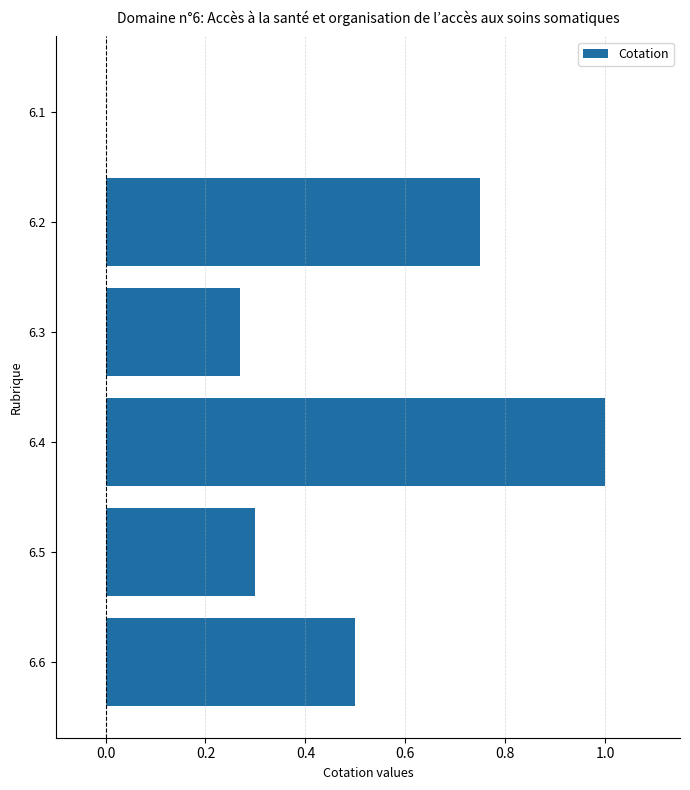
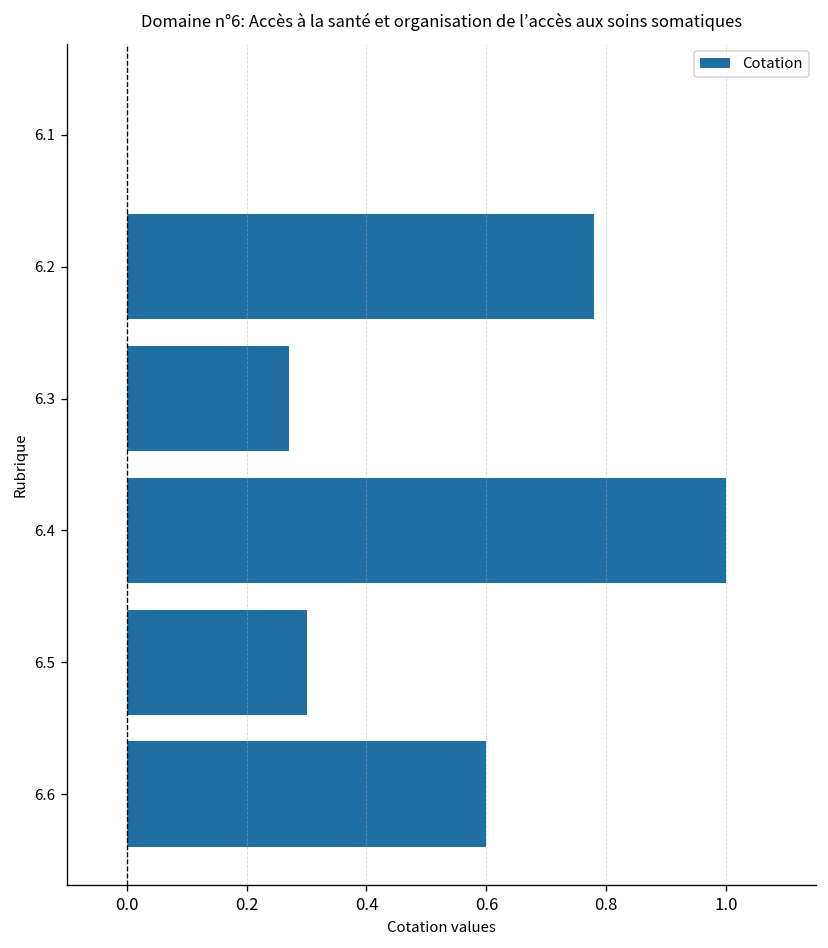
  {
    "6.1": 0.00,
-   "6.2": 0.75,
+   "6.2": 0.78,
    "6.3": 0.27,
    "6.4": 1.00,
    "6.5": 0.30,
-   "6.6": 0.5
+   "6.6": 0.6
  }
